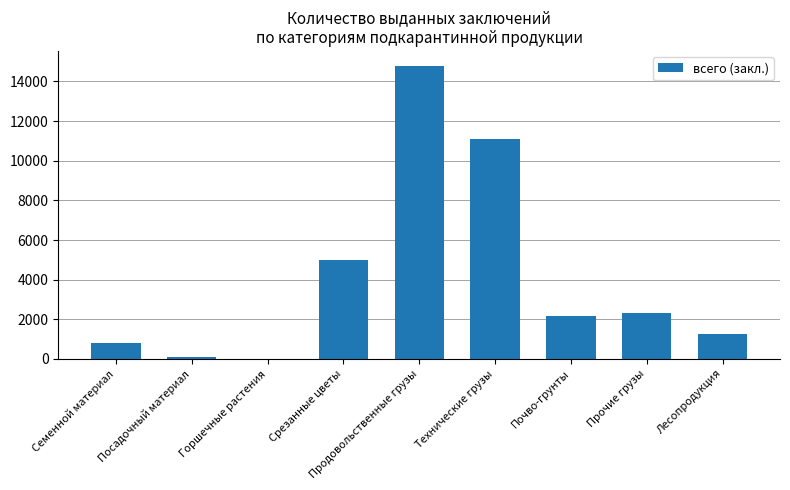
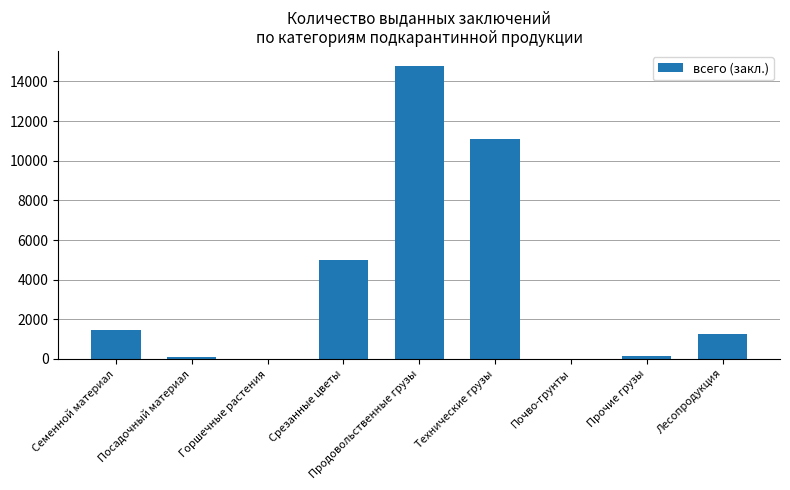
  {
-   "Семенной материал": 800,
+   "Семенной материал": 1500,
    "Срезанные цветы": 5000,
    "Продовольственные грузы": 14800,
    "Технические грузы": 11100,
-   "Почво-грунты": 2200,
-   "Прочие грузы": 2300,
+   "Почво-грунты": 0,
+   "Прочие грузы": 200,
    "Лесопродукция": 1300
  }
